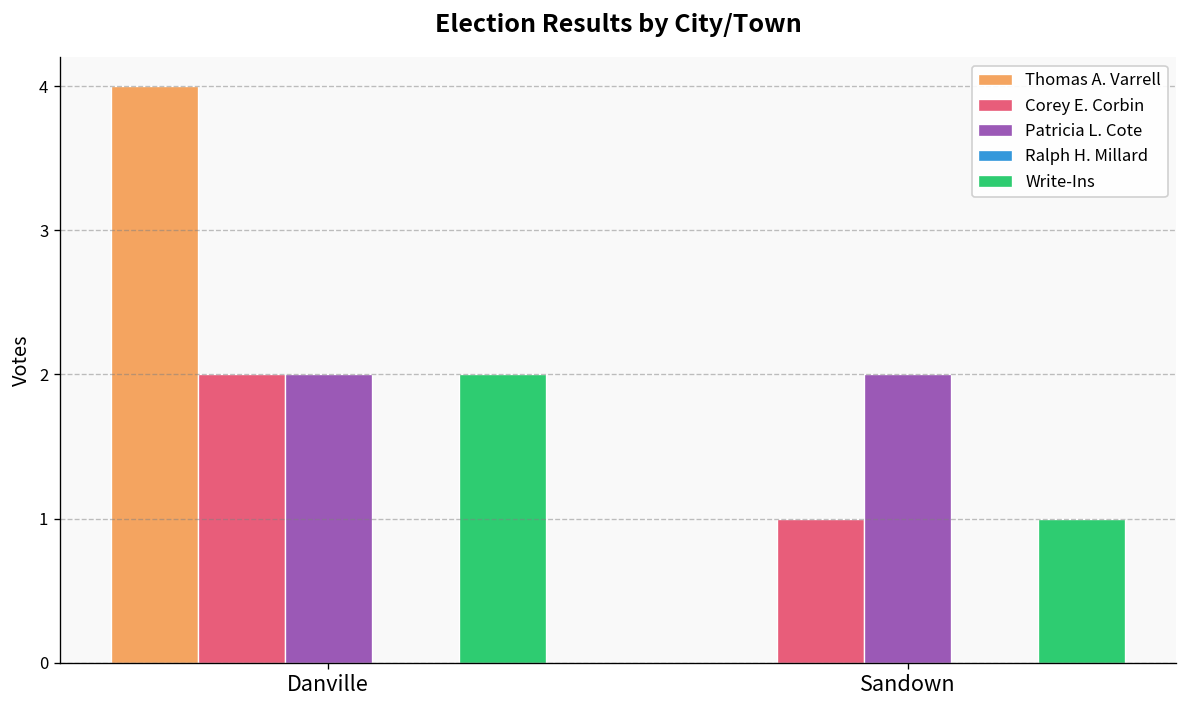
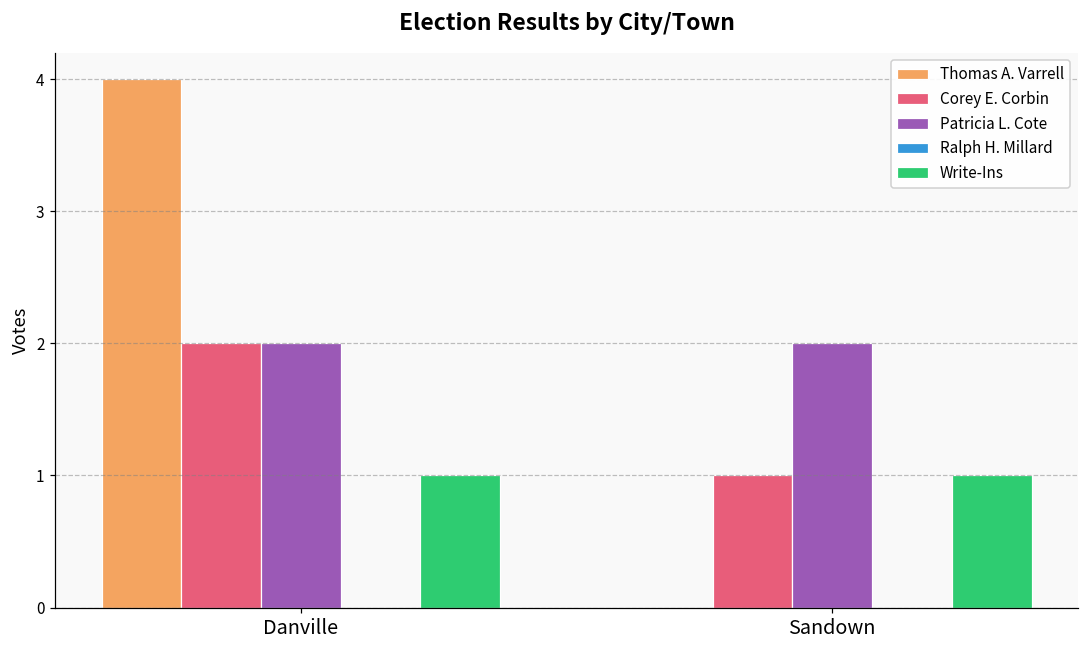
  {
    "Thomas A. Varrell": {
      "Danville": 4,
      "Sandown": 0
    },
    "Corey E. Corbin": {
      "Danville": 2,
      "Sandown": 1
    },
    "Patricia L. Cote": {
      "Danville": 2,
      "Sandown": 2
    },
    "Ralph H. Millard": {
      "Danville": 0,
      "Sandown": 0
    },
    "Write-Ins": {
-     "Danville": 2,
+     "Danville": 1,
      "Sandown": 1
    }
  }
